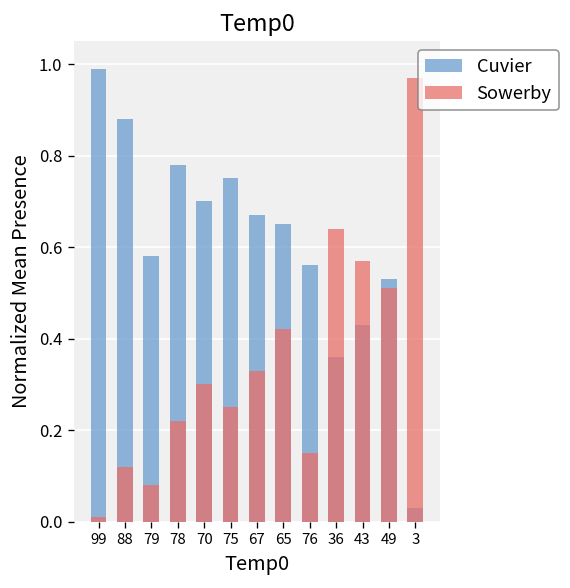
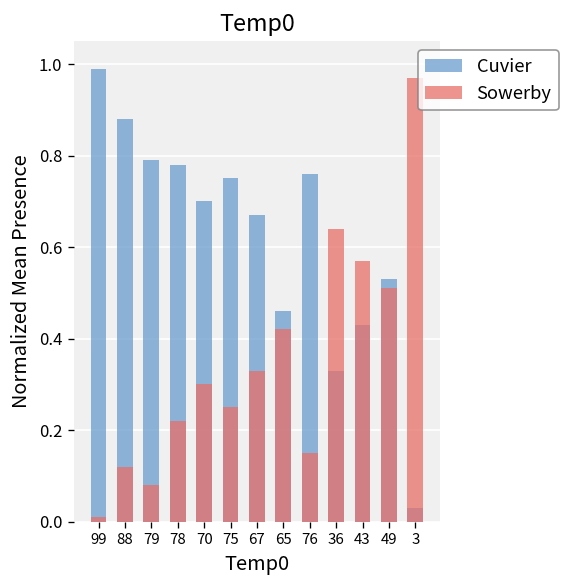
  {
    "Cuvier": {
      "99": 0.99,
      "88": 0.88,
-     "79": 0.58,
+     "79": 0.79,
      "78": 0.78,
      "70": 0.70,
      "75": 0.75,
      "67": 0.67,
-     "65": 0.65,
-     "76": 0.56,
-     "36": 0.36,
+     "65": 0.46,
+     "76": 0.76,
+     "36": 0.33,
      "49": 0.53
    },
    "Sowerby": {
      "36": 0.64,
      "43": 0.57,
      "3": 0.97
    }
  }
